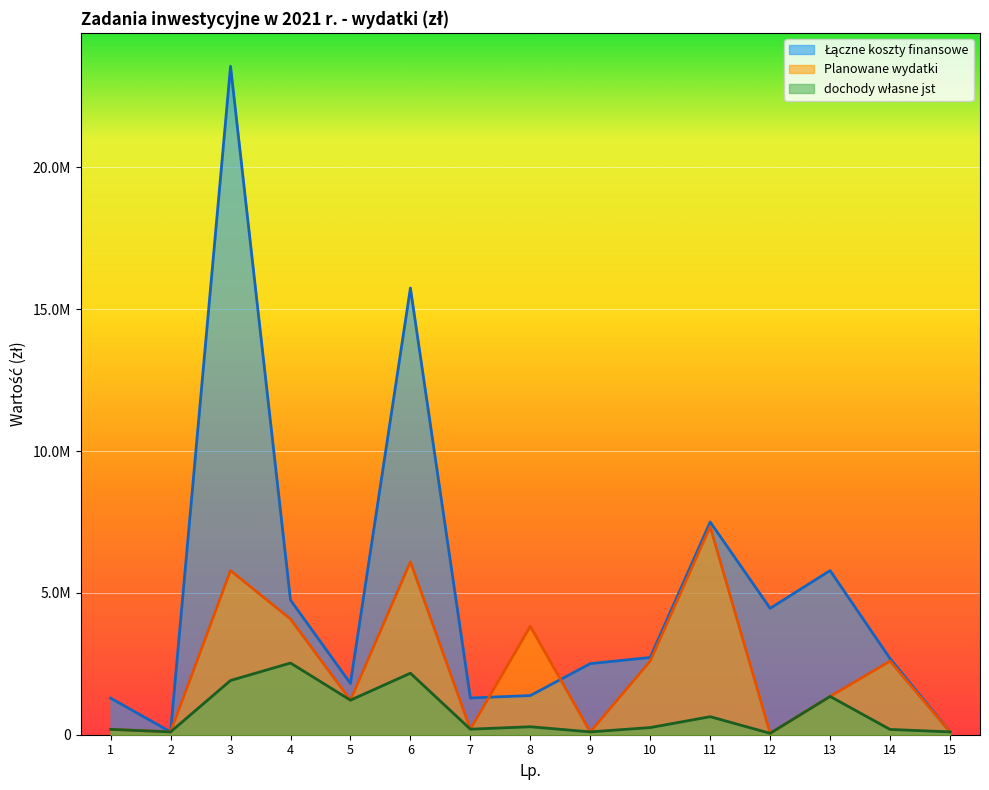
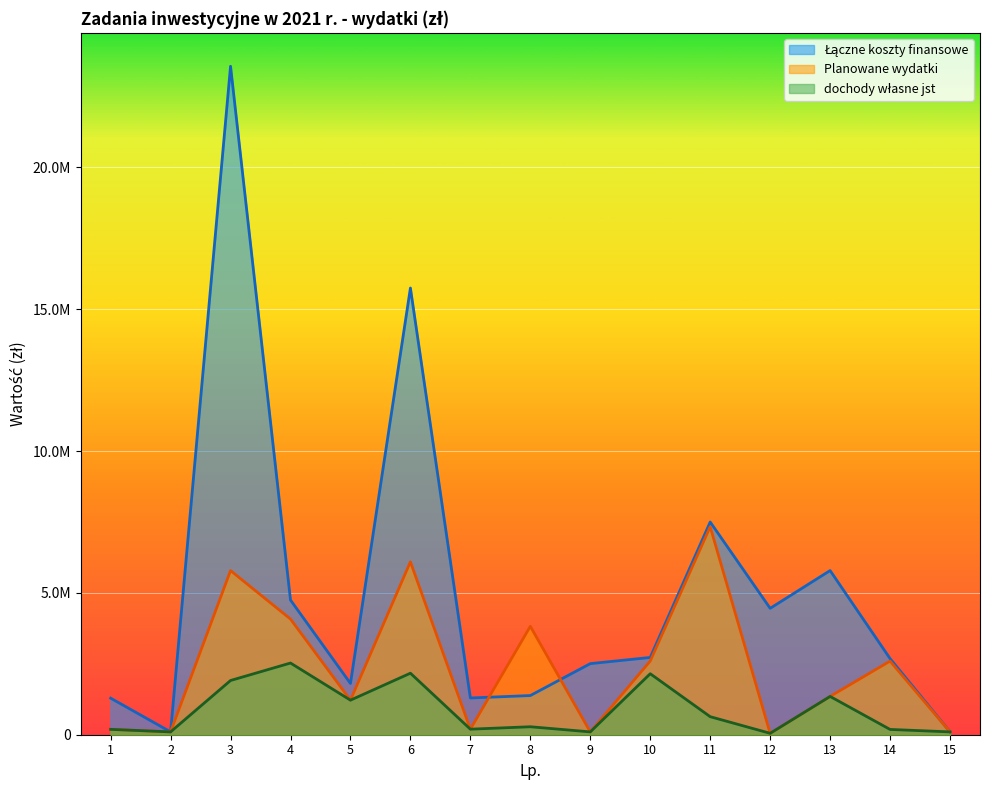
  {
    "Łączne koszty finansowe": {
      "1": 1300000,
      "3": 23600000,
      "4": 4700000,
      "5": 1800000,
      "6": 15700000,
      "7": 1300000,
      "8": 1400000,
      "9": 2500000,
      "10": 2700000,
      "11": 7500000,
      "12": 4500000,
      "13": 5800000
    },
    "Planowane wydatki": {
      "3": 5800000,
      "4": 4100000,
      "6": 6100000,
      "8": 3800000,
      "10": 2600000,
      "11": 7300000
    },
    "dochody własne jst": {
      "3": 1900000,
      "4": 2500000,
      "6": 2200000,
      "8": 300000,
-     "10": 300000,
+     "10": 2200000,
      "11": 600000,
      "14": 200000
    }
  }
